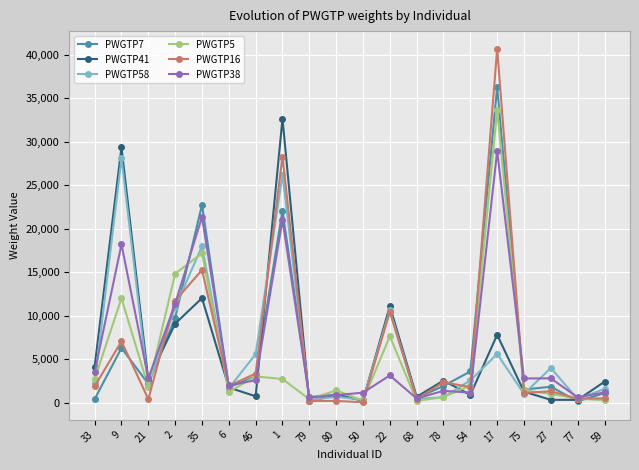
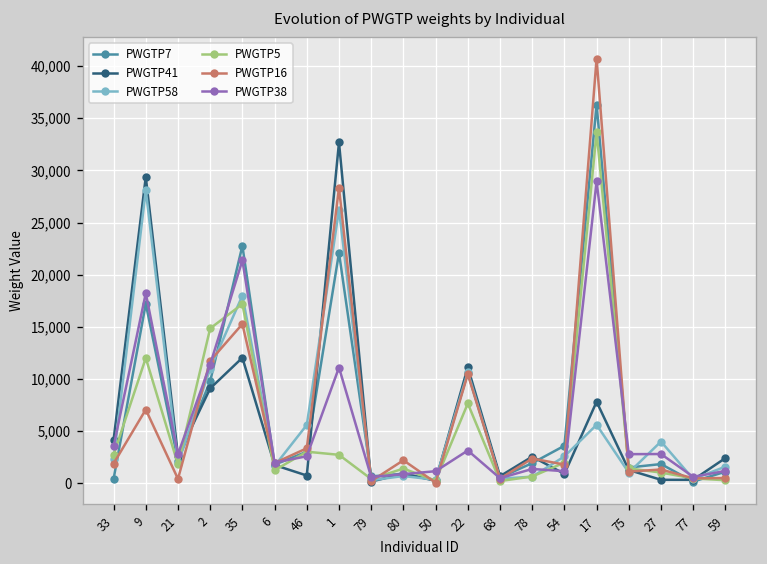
  {
    "PWGTP7": {
      "33": "0",
-     "9": "6,000",
+     "9": "17,000",
      "2": "10,000",
      "35": "23,000",
      "1": "22,000",
      "78": "2,000",
      "54": "4,000",
      "17": "36,000",
      "27": "2,000"
    },
    "PWGTP41": {
      "33": "4,000",
      "9": "29,000",
      "2": "9,000",
      "35": "12,000",
      "46": "1,000",
      "1": "33,000",
      "22": "11,000",
      "17": "8,000",
      "27": "0",
      "59": "2,000"
    },
    "PWGTP58": {
      "33": "2,000",
      "9": "28,000",
      "2": "11,000",
      "35": "18,000",
      "46": "6,000",
      "1": "26,000",
      "54": "3,000",
      "17": "6,000",
      "27": "4,000",
      "59": "2,000"
    },
    "PWGTP5": {
      "33": "3,000",
      "9": "12,000",
      "2": "15,000",
      "35": "17,000",
      "6": "1,000",
      "1": "3,000",
      "80": "1,000",
      "22": "8,000",
      "17": "34,000"
    },
    "PWGTP16": {
      "33": "2,000",
      "9": "7,000",
      "21": "0",
      "2": "12,000",
      "35": "15,000",
      "46": "3,000",
      "1": "28,000",
-     "80": "0",
+     "80": "2,000",
      "17": "41,000"
    },
    "PWGTP38": {
      "33": "4,000",
      "9": "18,000",
      "2": "11,000",
      "35": "21,000",
      "46": "3,000",
-     "1": "21,000",
+     "1": "11,000",
      "50": "1,000",
      "22": "3,000",
      "78": "1,000",
      "17": "29,000",
      "75": "3,000",
      "27": "3,000"
    }
  }
